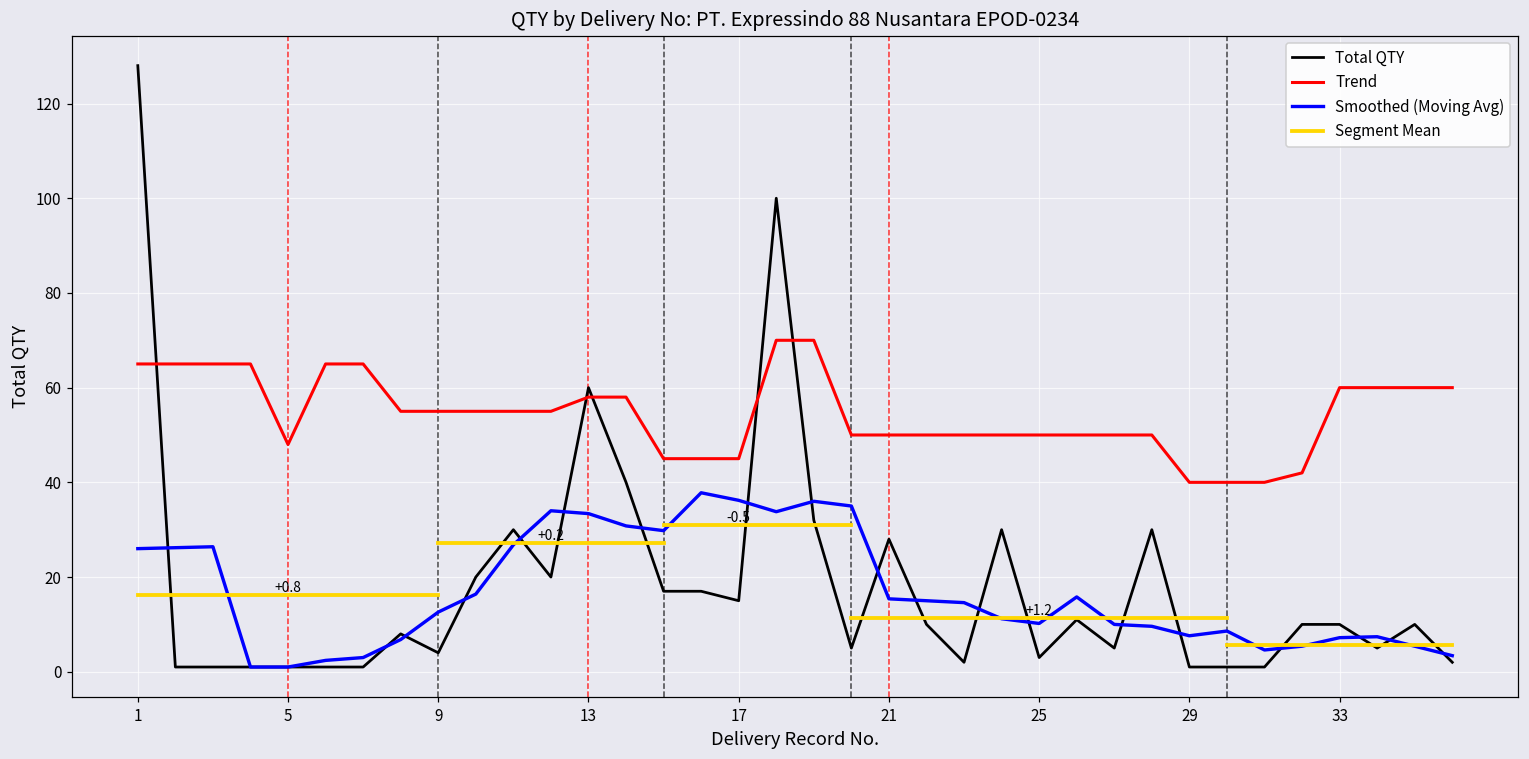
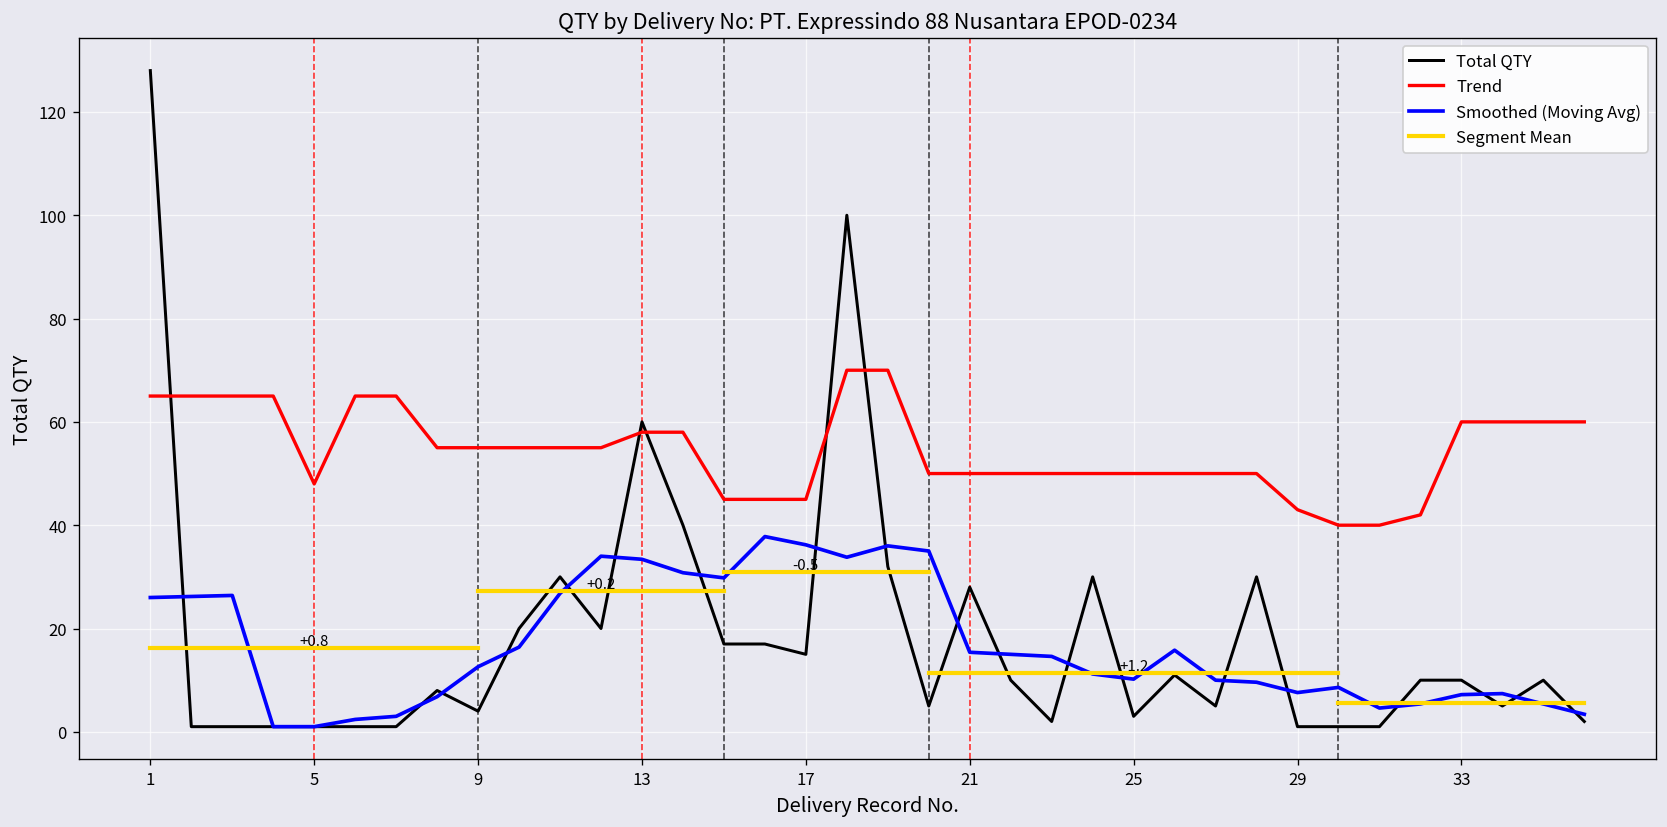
  {
    "Total QTY": {
      "1": 128,
      "9": 4,
      "13": 60,
      "17": 15,
      "21": 28,
      "25": 3,
      "29": 1,
      "33": 10
    },
    "Trend": {
      "1": 65,
      "5": 48,
      "9": 55,
      "13": 58,
      "17": 45,
      "21": 50,
      "25": 50,
-     "29": 40,
+     "29": 43,
      "33": 60
    },
    "Smoothed (Moving Avg)": {
      "1": 26,
      "9": 13,
      "13": 33,
      "17": 36,
      "21": 15,
      "25": 10,
      "29": 8,
      "33": 7
    }
  }
